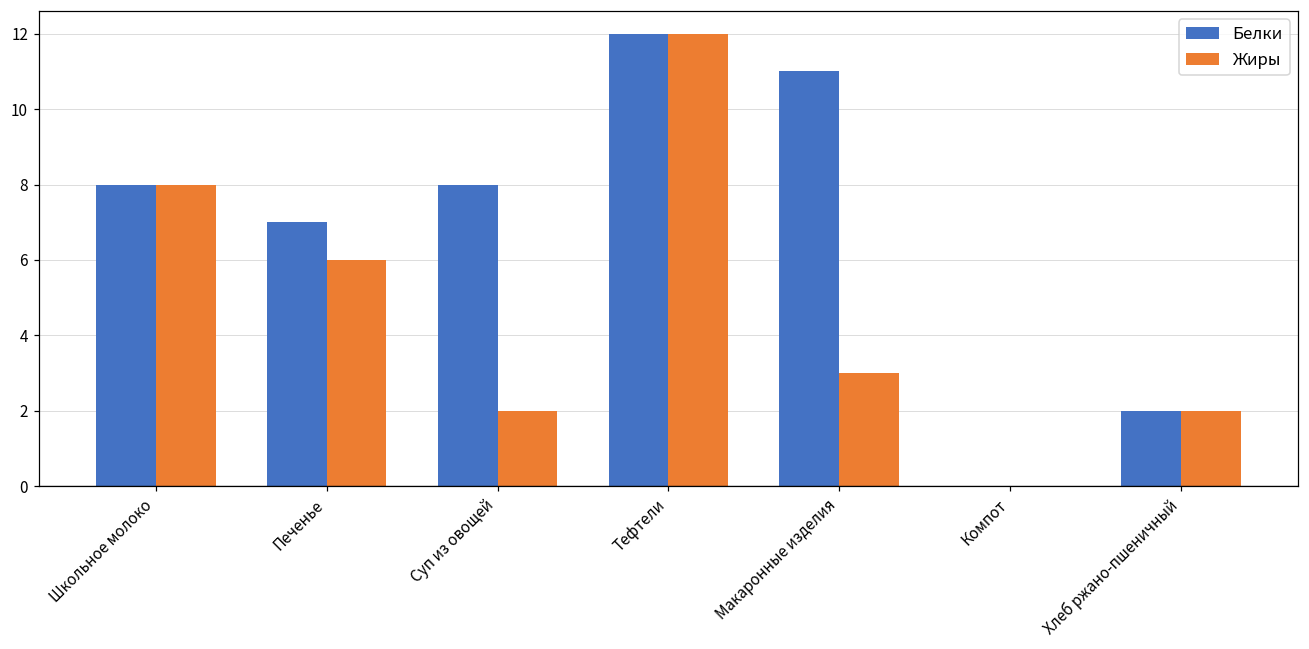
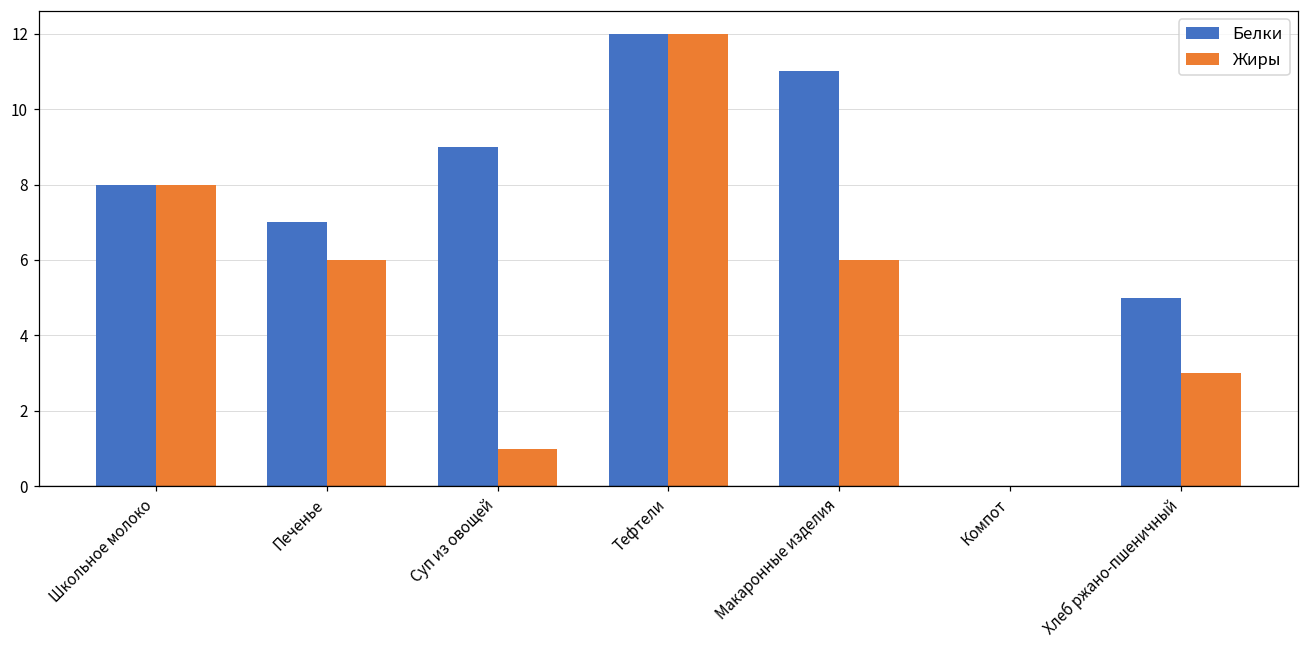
  {
    "Белки": {
      "Школьное молоко": 8,
      "Печенье": 7,
-     "Суп из овощей": 8,
+     "Суп из овощей": 9,
      "Тефтели": 12,
      "Макаронные изделия": 11,
      "Компот": 0,
-     "Хлеб ржано-пшеничный": 2
+     "Хлеб ржано-пшеничный": 5
    },
    "Жиры": {
      "Школьное молоко": 8,
      "Печенье": 6,
-     "Суп из овощей": 2,
+     "Суп из овощей": 1,
      "Тефтели": 12,
-     "Макаронные изделия": 3,
+     "Макаронные изделия": 6,
      "Компот": 0,
-     "Хлеб ржано-пшеничный": 2
+     "Хлеб ржано-пшеничный": 3
    }
  }
